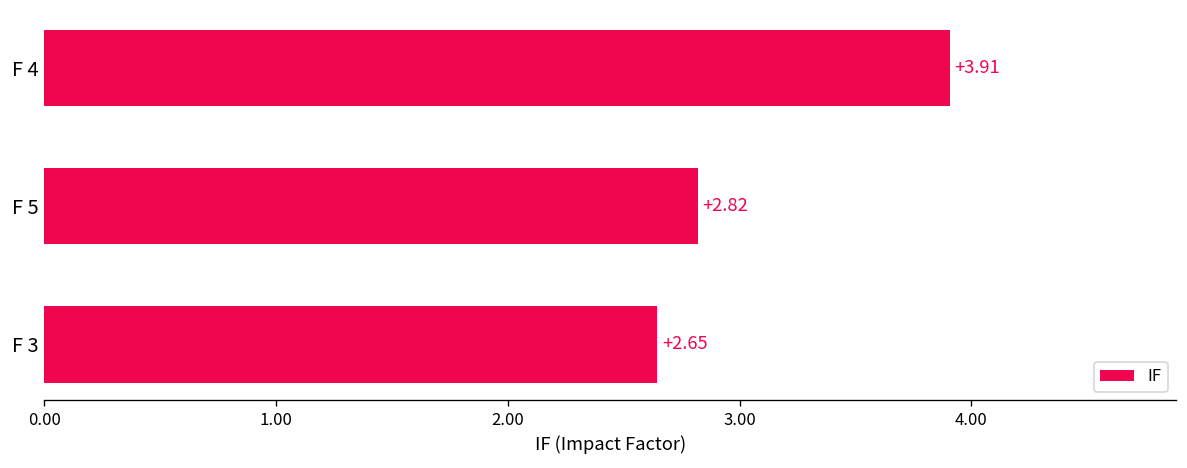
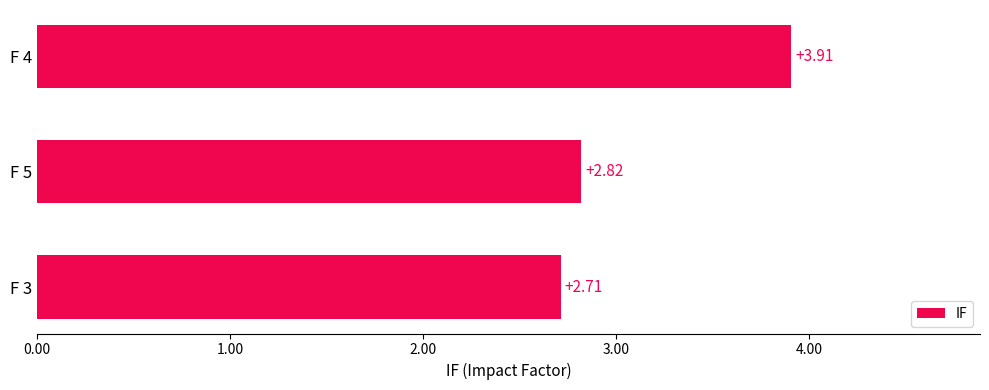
  {
    "F 4": "+3.91",
    "F 5": "+2.82",
-   "F 3": "+2.65"
+   "F 3": "+2.71"
  }
